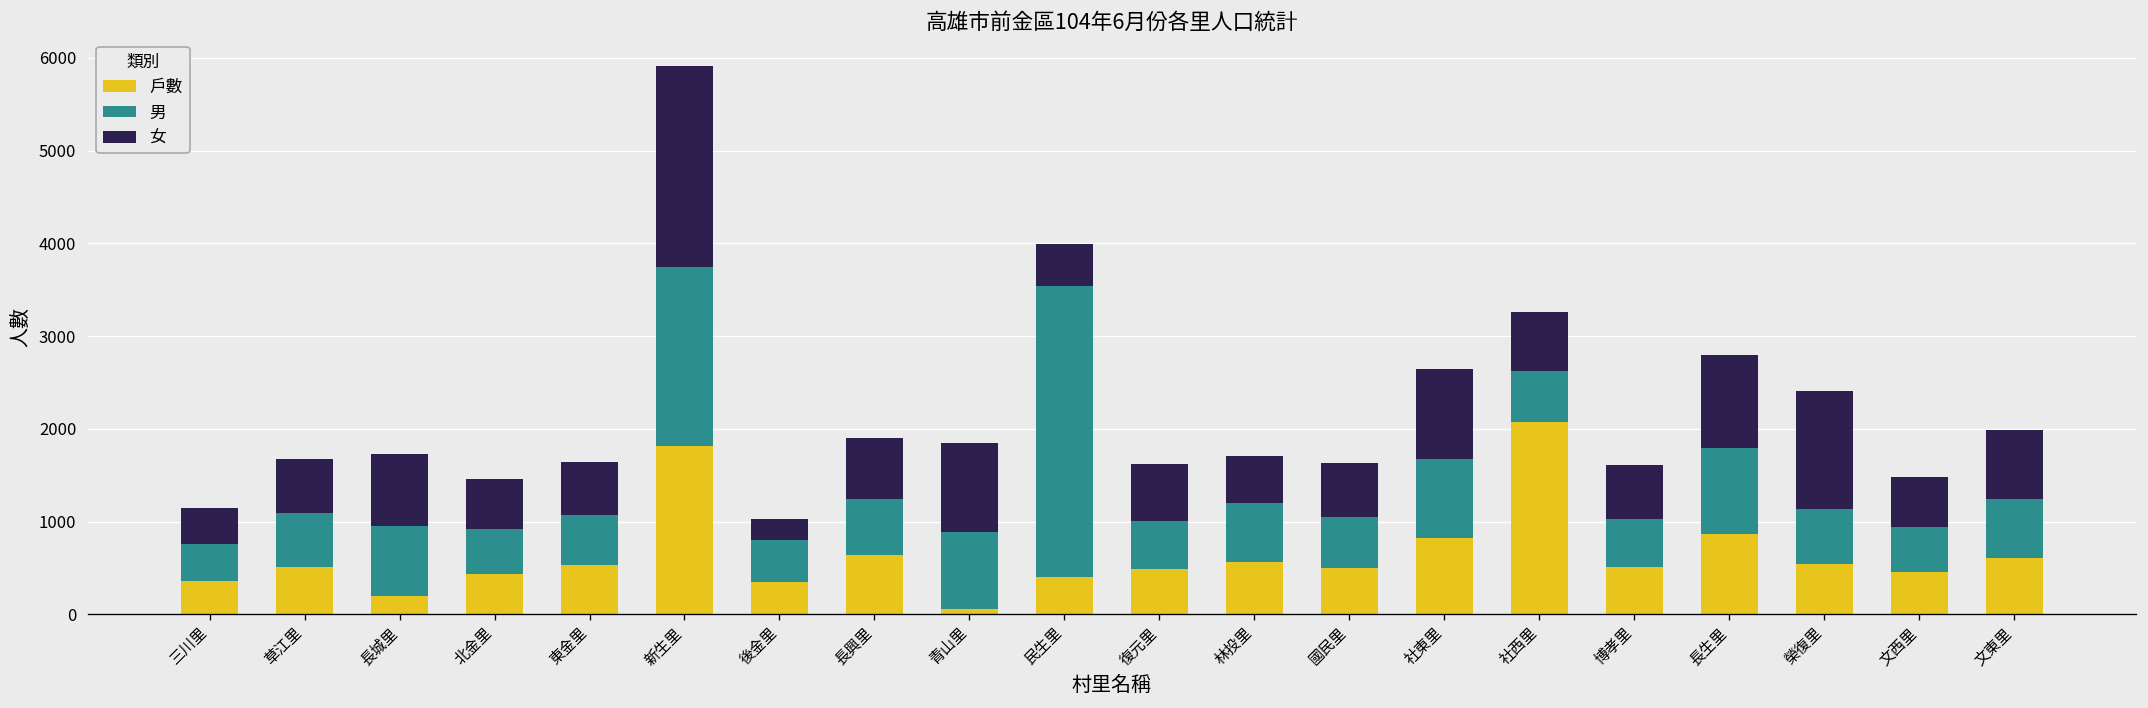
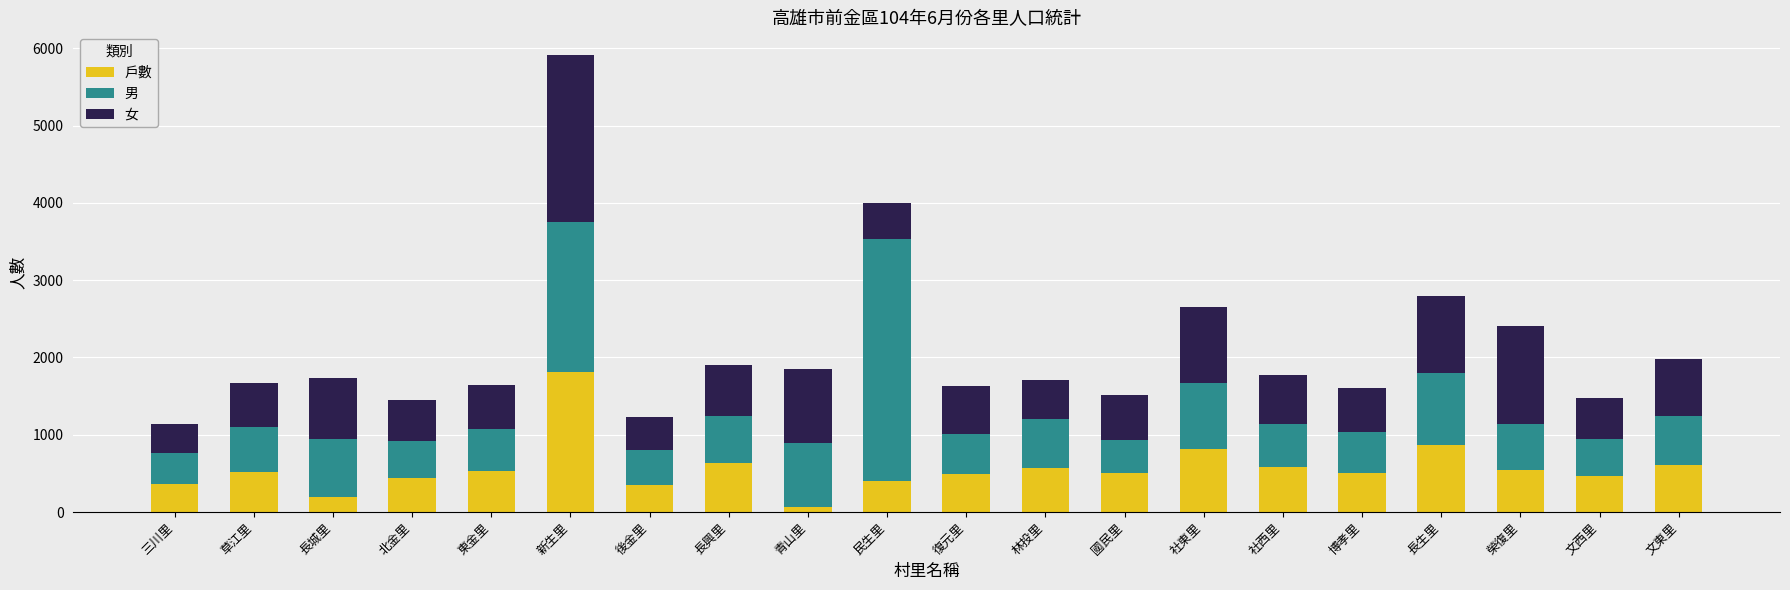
  {
    "戶數": {
      "三川里": 400,
      "草江里": 500,
      "長城里": 200,
      "北金里": 400,
      "東金里": 500,
      "新生里": 1800,
      "後金里": 400,
      "長興里": 600,
      "青山里": 100,
      "民生里": 400,
      "復元里": 500,
      "林投里": 600,
      "國民里": 500,
      "社東里": 800,
-     "社西里": 2100,
+     "社西里": 600,
      "博孝里": 500,
      "長生里": 900,
      "榮復里": 500,
      "文西里": 500,
      "文東里": 600
    },
    "男": {
      "三川里": 400,
      "草江里": 600,
      "長城里": 800,
      "北金里": 500,
      "東金里": 500,
      "新生里": 1900,
      "後金里": 400,
      "長興里": 600,
      "青山里": 800,
      "民生里": 3100,
      "復元里": 500,
      "林投里": 600,
-     "國民里": 600,
+     "國民里": 400,
      "社東里": 900,
      "社西里": 600,
      "博孝里": 500,
      "長生里": 900,
      "榮復里": 600,
      "文西里": 500,
      "文東里": 600
    },
    "女": {
      "三川里": 400,
      "草江里": 600,
      "長城里": 800,
      "北金里": 500,
      "東金里": 600,
      "新生里": 2200,
-     "後金里": 200,
+     "後金里": 400,
      "長興里": 700,
      "青山里": 1000,
      "民生里": 500,
      "復元里": 600,
      "林投里": 500,
      "國民里": 600,
      "社東里": 1000,
      "社西里": 600,
      "博孝里": 600,
      "長生里": 1000,
      "榮復里": 1300,
      "文西里": 500,
      "文東里": 700
    }
  }
